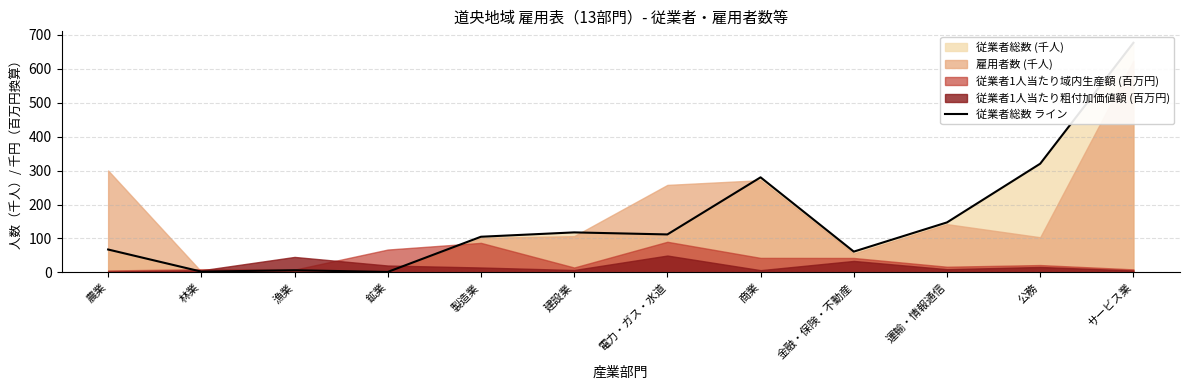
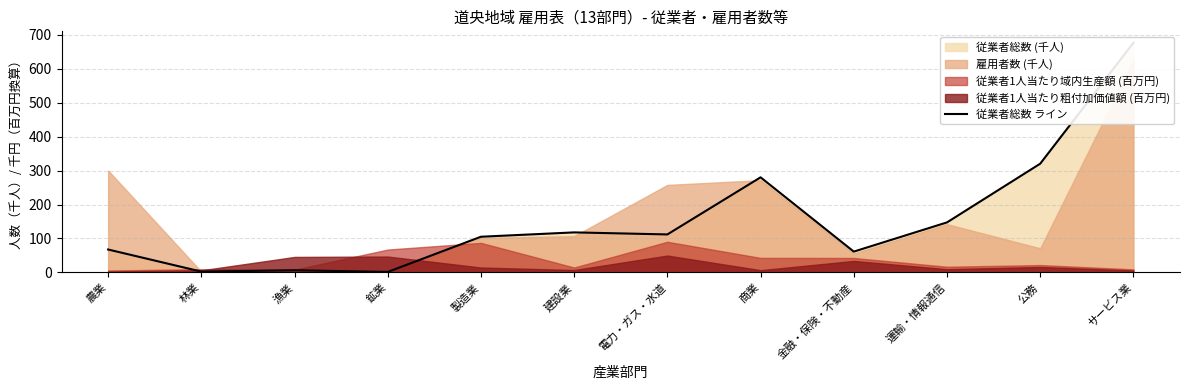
  {
    "従業者総数 (千人)": {
      "農業": 70,
      "建設業": 120,
      "電力・ガス・水道": 110,
      "商業": 280,
      "公務": 320
    },
    "雇用者数 (千人)": {
      "農業": 300,
      "建設業": 110,
      "電力・ガス・水道": 260,
      "商業": 270,
-     "公務": 100
+     "公務": 70
    },
    "従業者1人当たり域内生産額 (百万円)": {
      "鉱業": 70,
      "製造業": 90,
      "電力・ガス・水道": 90,
      "商業": 40,
      "金融・保険・不動産": 40
    },
    "従業者1人当たり粗付加価値額 (百万円)": {
      "漁業": 50,
-     "鉱業": 20,
+     "鉱業": 50,
      "製造業": 10,
      "電力・ガス・水道": 50,
      "金融・保険・不動産": 30
    }
  }
